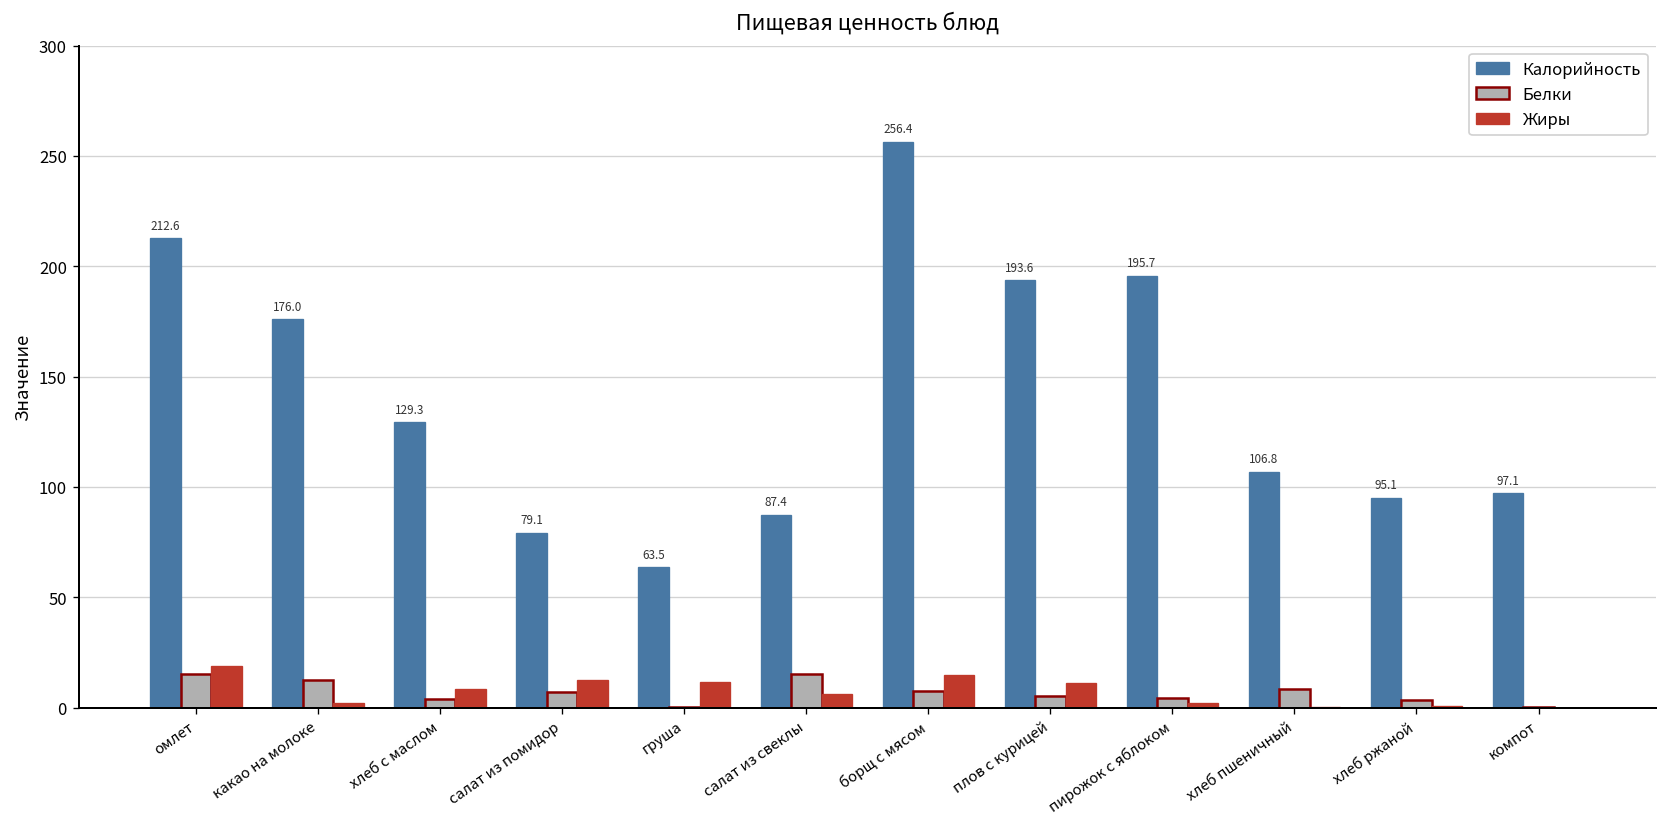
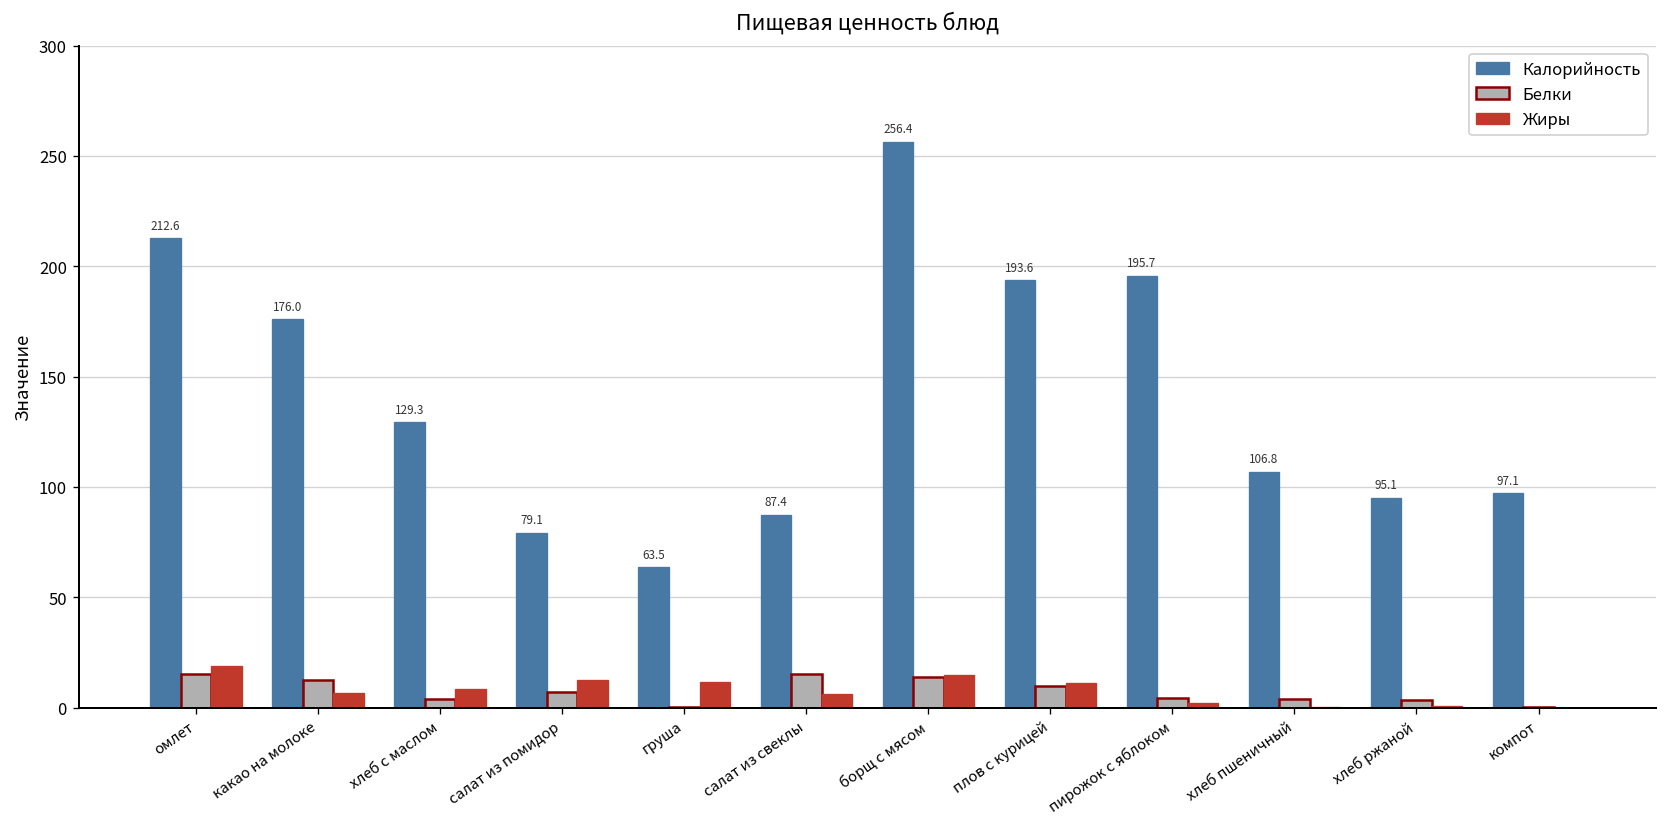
  {
    "Калорийность": {
      "омлет": 212.6,
      "какао на молоке": 176.0,
      "хлеб с маслом": 129.3,
      "салат из помидор": 79.1,
      "груша": 63.5,
      "салат из свеклы": 87.4,
      "борщ с мясом": 256.4,
      "плов с курицей": 193.6,
      "пирожок с яблоком": 195.7,
      "хлеб пшеничный": 106.8,
      "хлеб ржаной": 95.1,
      "компот": 97.1
    },
    "Белки": {
      "омлет": 15,
      "какао на молоке": 13,
      "хлеб с маслом": 4,
      "салат из помидор": 7,
      "салат из свеклы": 15,
-     "борщ с мясом": 7,
-     "плов с курицей": 5,
+     "борщ с мясом": 14,
+     "плов с курицей": 10,
      "пирожок с яблоком": 4,
-     "хлеб пшеничный": 8,
+     "хлеб пшеничный": 4,
      "хлеб ржаной": 3
    },
    "Жиры": {
      "омлет": 19,
-     "какао на молоке": 2,
+     "какао на молоке": 7,
      "хлеб с маслом": 9,
      "салат из помидор": 12,
      "груша": 12,
      "салат из свеклы": 6,
      "борщ с мясом": 15,
      "плов с курицей": 11,
      "пирожок с яблоком": 2,
      "компот": 0
    }
  }
